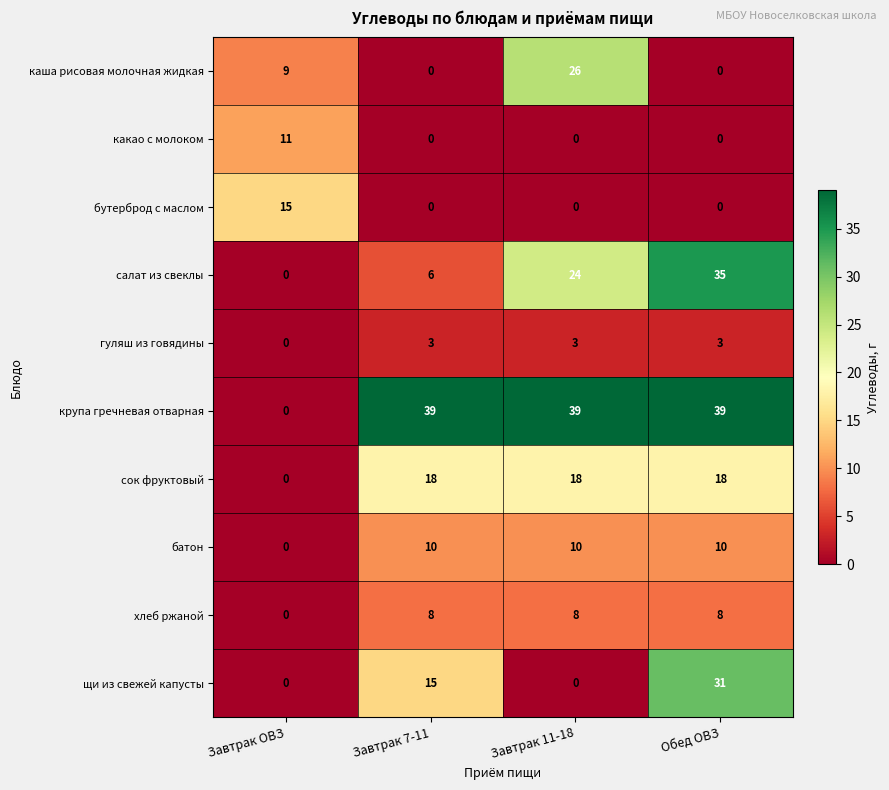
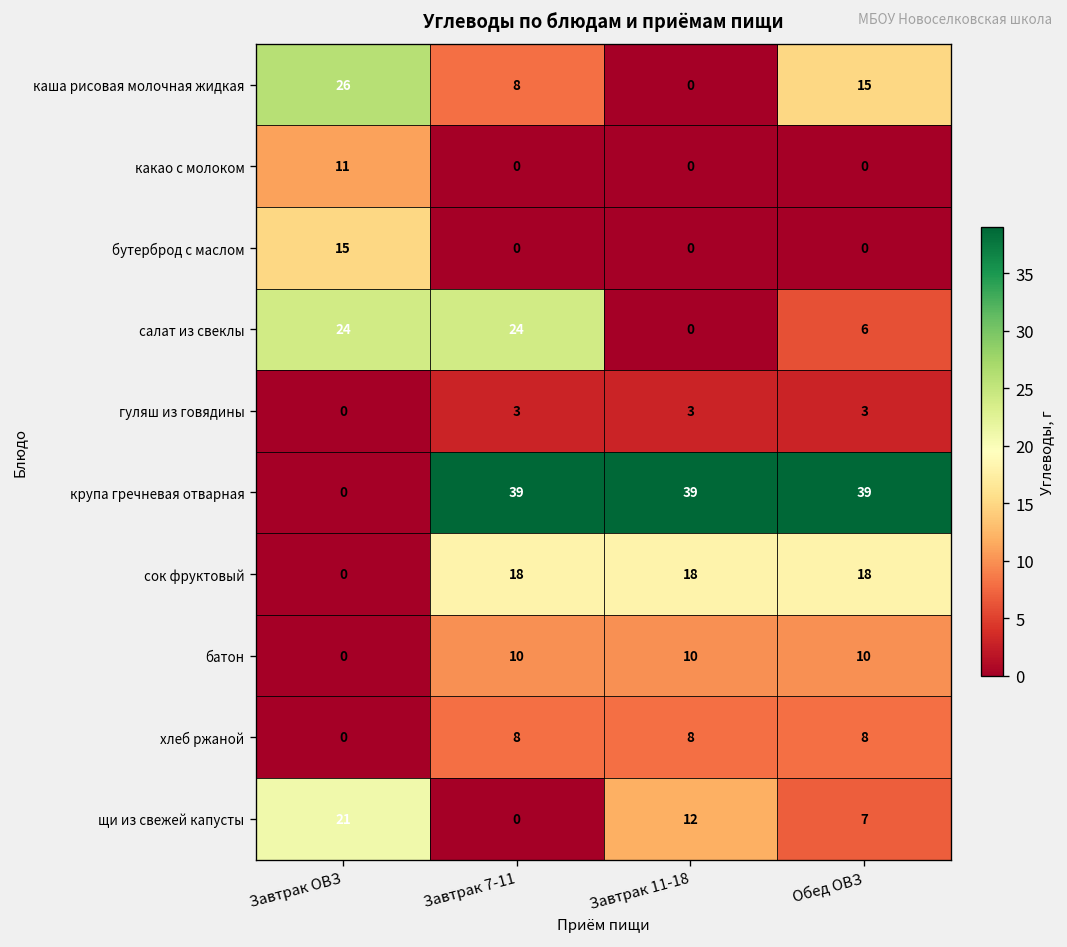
  {
    "каша рисовая молочная жидкая": {
-     "Завтрак ОВЗ": 9,
-     "Завтрак 7-11": 0,
-     "Завтрак 11-18": 26,
-     "Обед ОВЗ": 0
+     "Завтрак ОВЗ": 26,
+     "Завтрак 7-11": 8,
+     "Завтрак 11-18": 0,
+     "Обед ОВЗ": 15
    },
    "какао с молоком": {
      "Завтрак ОВЗ": 11,
      "Завтрак 7-11": 0,
      "Завтрак 11-18": 0,
      "Обед ОВЗ": 0
    },
    "бутерброд с маслом": {
      "Завтрак ОВЗ": 15,
      "Завтрак 7-11": 0,
      "Завтрак 11-18": 0,
      "Обед ОВЗ": 0
    },
    "салат из свеклы": {
-     "Завтрак ОВЗ": 0,
-     "Завтрак 7-11": 6,
-     "Завтрак 11-18": 24,
-     "Обед ОВЗ": 35
+     "Завтрак ОВЗ": 24,
+     "Завтрак 7-11": 24,
+     "Завтрак 11-18": 0,
+     "Обед ОВЗ": 6
    },
    "гуляш из говядины": {
      "Завтрак ОВЗ": 0,
      "Завтрак 7-11": 3,
      "Завтрак 11-18": 3,
      "Обед ОВЗ": 3
    },
    "крупа гречневая отварная": {
      "Завтрак ОВЗ": 0,
      "Завтрак 7-11": 39,
      "Завтрак 11-18": 39,
      "Обед ОВЗ": 39
    },
    "сок фруктовый": {
      "Завтрак ОВЗ": 0,
      "Завтрак 7-11": 18,
      "Завтрак 11-18": 18,
      "Обед ОВЗ": 18
    },
    "батон": {
      "Завтрак ОВЗ": 0,
      "Завтрак 7-11": 10,
      "Завтрак 11-18": 10,
      "Обед ОВЗ": 10
    },
    "хлеб ржаной": {
      "Завтрак ОВЗ": 0,
      "Завтрак 7-11": 8,
      "Завтрак 11-18": 8,
      "Обед ОВЗ": 8
    },
    "щи из свежей капусты": {
-     "Завтрак ОВЗ": 0,
-     "Завтрак 7-11": 15,
-     "Завтрак 11-18": 0,
-     "Обед ОВЗ": 31
+     "Завтрак ОВЗ": 21,
+     "Завтрак 7-11": 0,
+     "Завтрак 11-18": 12,
+     "Обед ОВЗ": 7
    }
  }
